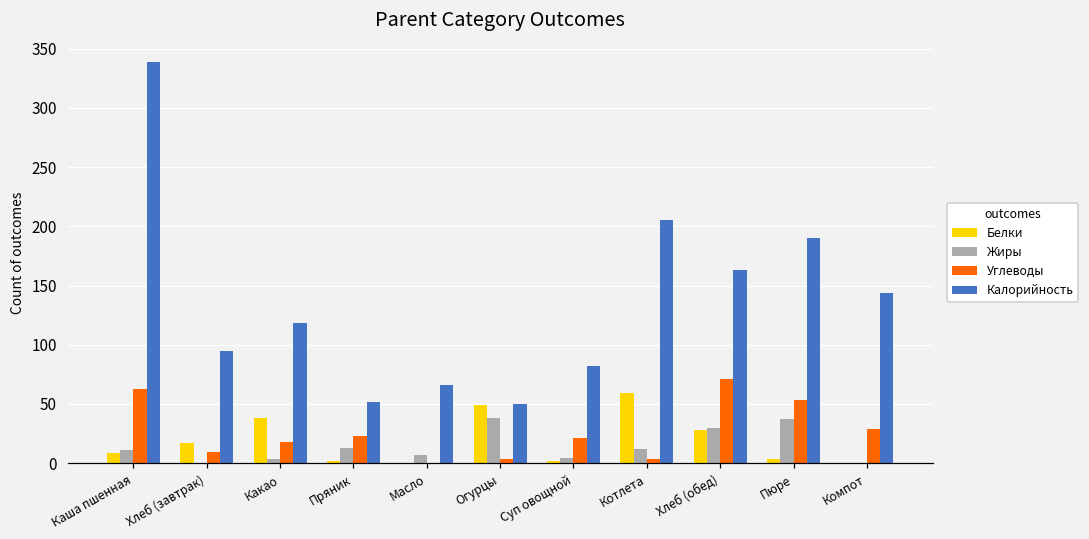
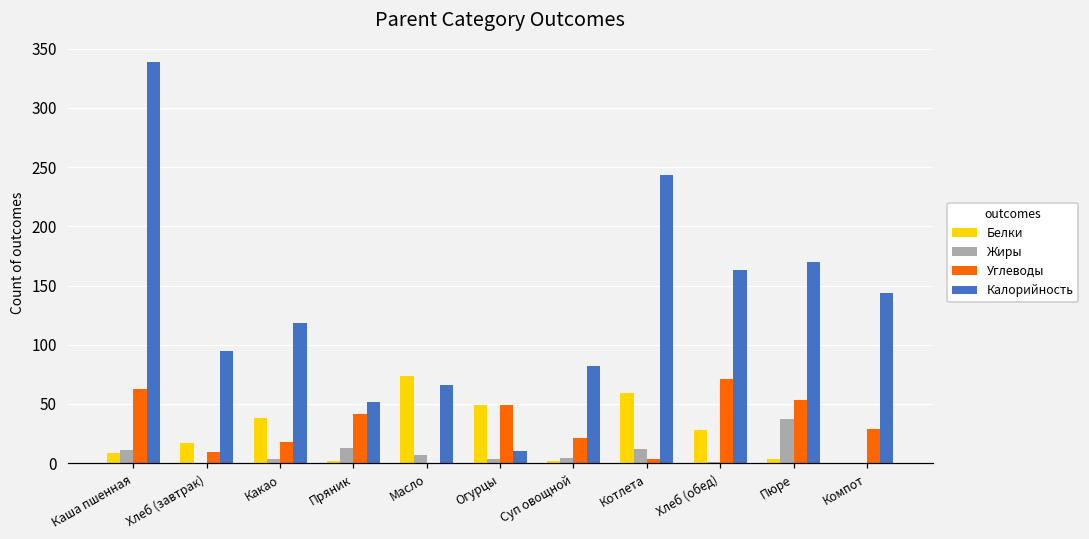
  {
    "Белки": {
      "Каша пшенная": 9,
      "Хлеб (завтрак)": 17,
      "Какао": 38,
-     "Масло": 0,
+     "Масло": 73,
      "Огурцы": 49,
      "Котлета": 59,
      "Хлеб (обед)": 28,
      "Пюре": 4
    },
    "Жиры": {
      "Каша пшенная": 11,
      "Какао": 4,
      "Пряник": 13,
      "Масло": 7,
-     "Огурцы": 38,
+     "Огурцы": 3,
      "Суп овощной": 4,
      "Котлета": 12,
-     "Хлеб (обед)": 29,
+     "Хлеб (обед)": 1,
      "Пюре": 37
    },
    "Углеводы": {
      "Каша пшенная": 62,
      "Хлеб (завтрак)": 10,
      "Какао": 18,
-     "Пряник": 23,
-     "Огурцы": 4,
+     "Пряник": 41,
+     "Огурцы": 49,
      "Суп овощной": 22,
      "Котлета": 4,
      "Хлеб (обед)": 71,
      "Пюре": 53,
      "Компот": 29
    },
    "Калорийность": {
      "Каша пшенная": 339,
      "Хлеб (завтрак)": 95,
      "Какао": 119,
      "Пряник": 51,
      "Масло": 66,
-     "Огурцы": 50,
+     "Огурцы": 11,
      "Суп овощной": 82,
-     "Котлета": 205,
+     "Котлета": 243,
      "Хлеб (обед)": 164,
-     "Пюре": 190,
+     "Пюре": 170,
      "Компот": 144
    }
  }
